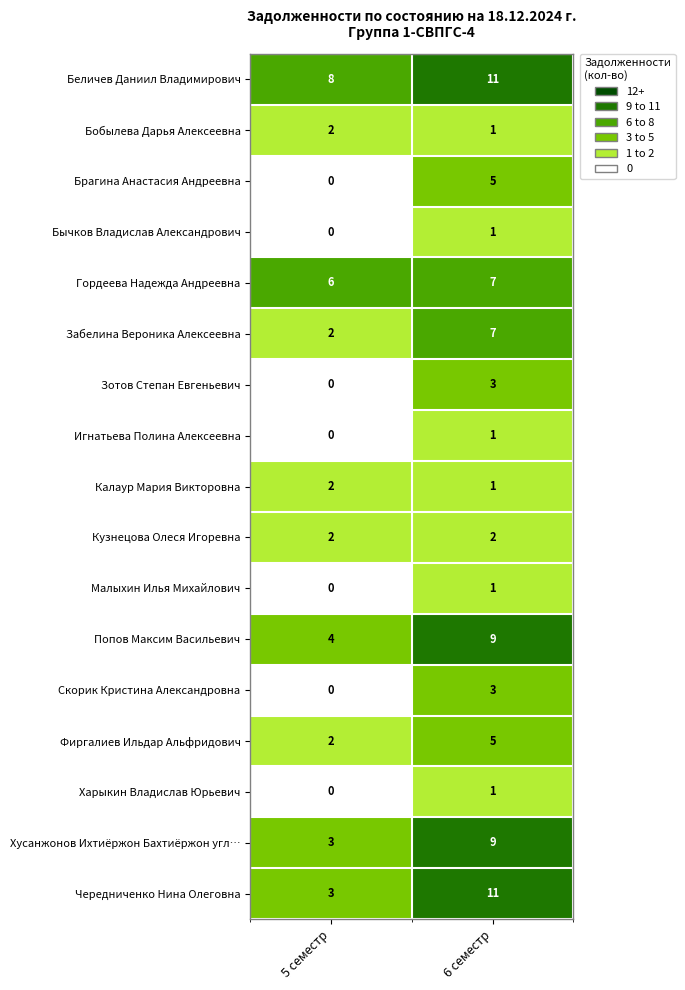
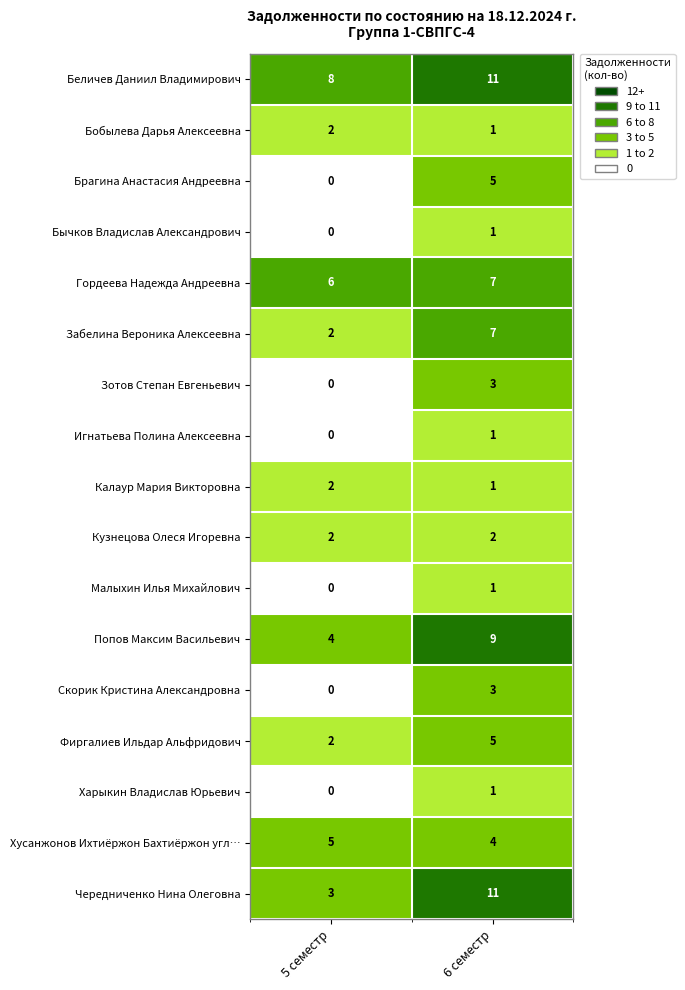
  {
    "Беличев Даниил Владимирович": {
      "5 семестр": 8,
      "6 семестр": 11
    },
    "Бобылева Дарья Алексеевна": {
      "5 семестр": 2,
      "6 семестр": 1
    },
    "Брагина Анастасия Андреевна": {
      "5 семестр": 0,
      "6 семестр": 5
    },
    "Бычков Владислав Александрович": {
      "5 семестр": 0,
      "6 семестр": 1
    },
    "Гордеева Надежда Андреевна": {
      "5 семестр": 6,
      "6 семестр": 7
    },
    "Забелина Вероника Алексеевна": {
      "5 семестр": 2,
      "6 семестр": 7
    },
    "Зотов Степан Евгеньевич": {
      "5 семестр": 0,
      "6 семестр": 3
    },
    "Игнатьева Полина Алексеевна": {
      "5 семестр": 0,
      "6 семестр": 1
    },
    "Калаур Мария Викторовна": {
      "5 семестр": 2,
      "6 семестр": 1
    },
    "Кузнецова Олеся Игоревна": {
      "5 семестр": 2,
      "6 семестр": 2
    },
    "Малыхин Илья Михайлович": {
      "5 семестр": 0,
      "6 семестр": 1
    },
    "Попов Максим Васильевич": {
      "5 семестр": 4,
      "6 семестр": 9
    },
    "Скорик Кристина Александровна": {
      "5 семестр": 0,
      "6 семестр": 3
    },
    "Фиргалиев Ильдар Альфридович": {
      "5 семестр": 2,
      "6 семестр": 5
    },
    "Харыкин Владислав Юрьевич": {
      "5 семестр": 0,
      "6 семестр": 1
    },
    "Хусанжонов Ихтиёржон Бахтиёржон угл…": {
-     "5 семестр": 3,
-     "6 семестр": 9
+     "5 семестр": 5,
+     "6 семестр": 4
    },
    "Чередниченко Нина Олеговна": {
      "5 семестр": 3,
      "6 семестр": 11
    }
  }
